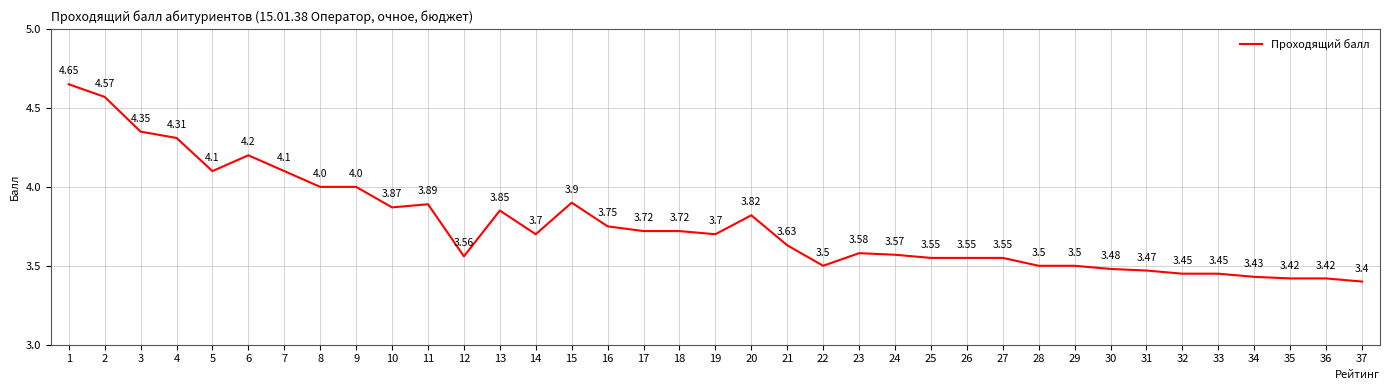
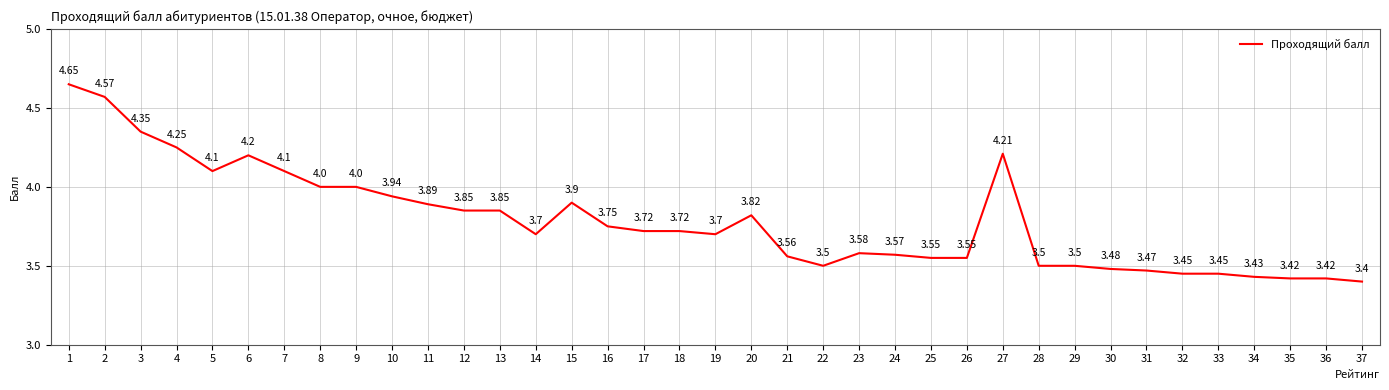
  {
    "1": 4.65,
    "2": 4.57,
    "3": 4.35,
-   "4": 4.31,
+   "4": 4.25,
    "5": 4.1,
    "6": 4.2,
    "7": 4.1,
    "8": 4.0,
    "9": 4.0,
-   "10": 3.87,
+   "10": 3.94,
    "11": 3.89,
-   "12": 3.56,
+   "12": 3.85,
    "13": 3.85,
    "14": 3.7,
    "15": 3.9,
    "16": 3.75,
    "17": 3.72,
    "18": 3.72,
    "19": 3.7,
    "20": 3.82,
-   "21": 3.63,
+   "21": 3.56,
    "22": 3.5,
    "23": 3.58,
    "24": 3.57,
    "25": 3.55,
    "26": 3.55,
-   "27": 3.55,
+   "27": 4.21,
    "28": 3.5,
    "29": 3.5,
    "30": 3.48,
    "31": 3.47,
    "32": 3.45,
    "33": 3.45,
    "34": 3.43,
    "35": 3.42,
    "36": 3.42,
    "37": 3.4
  }
